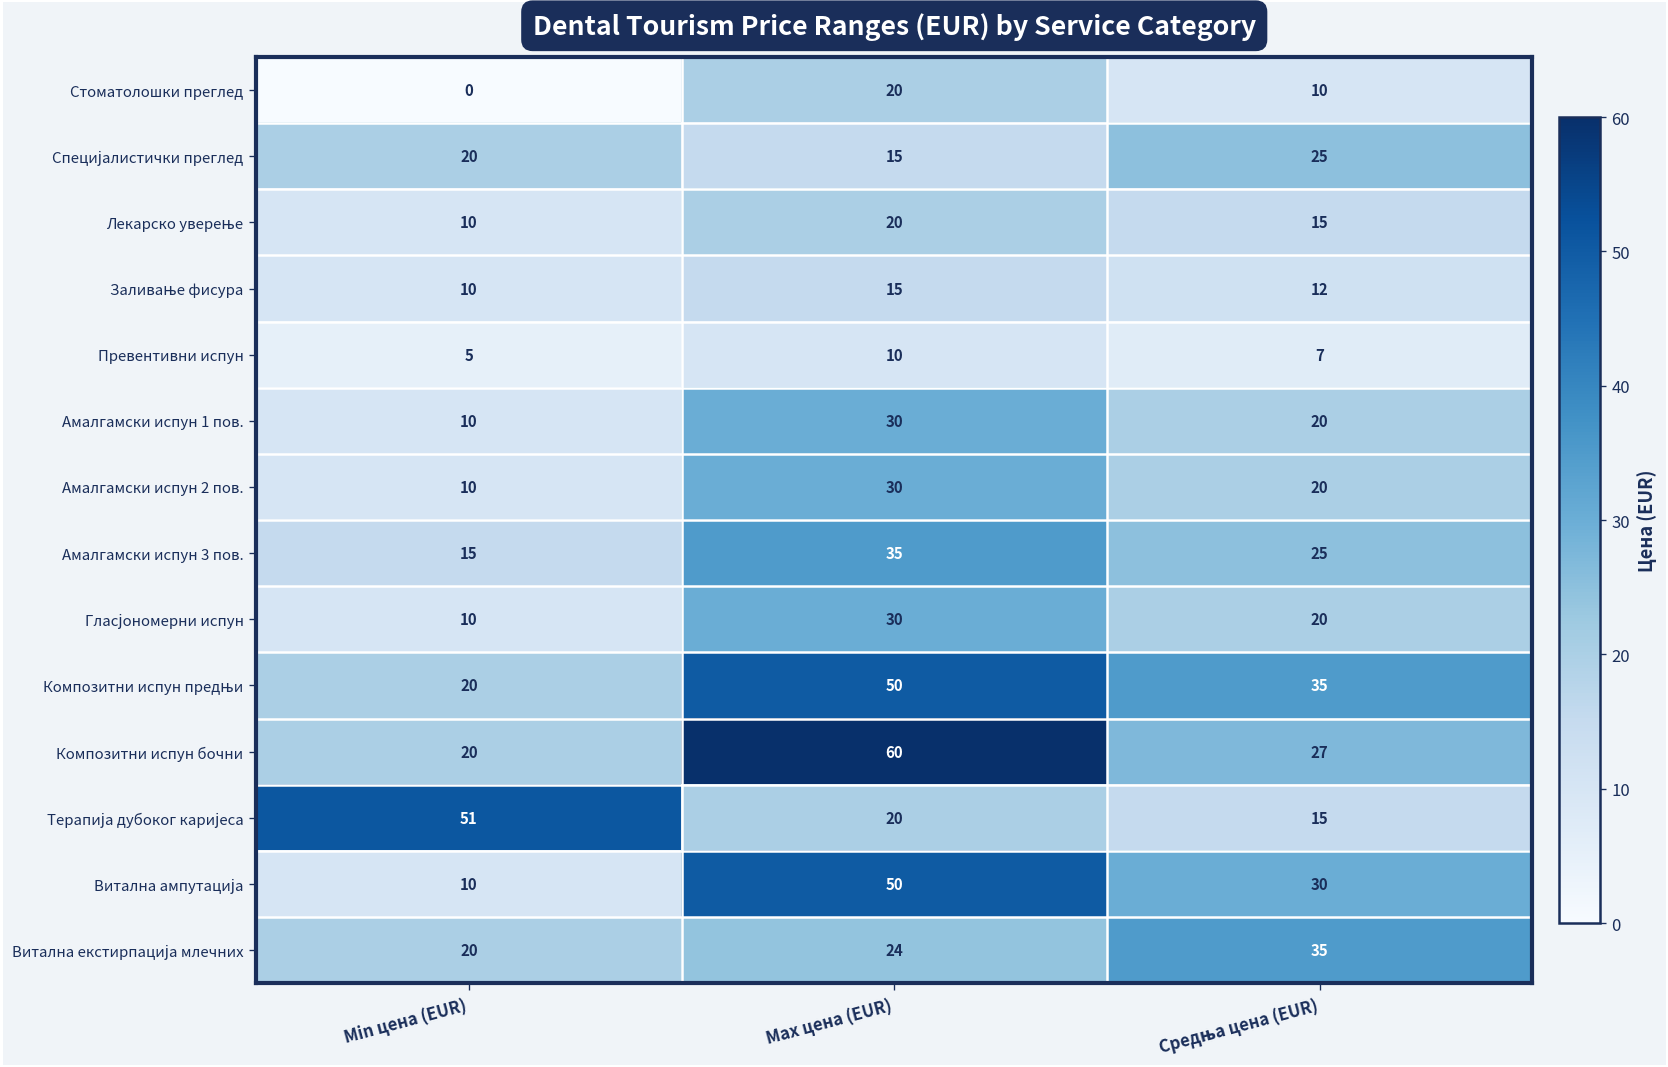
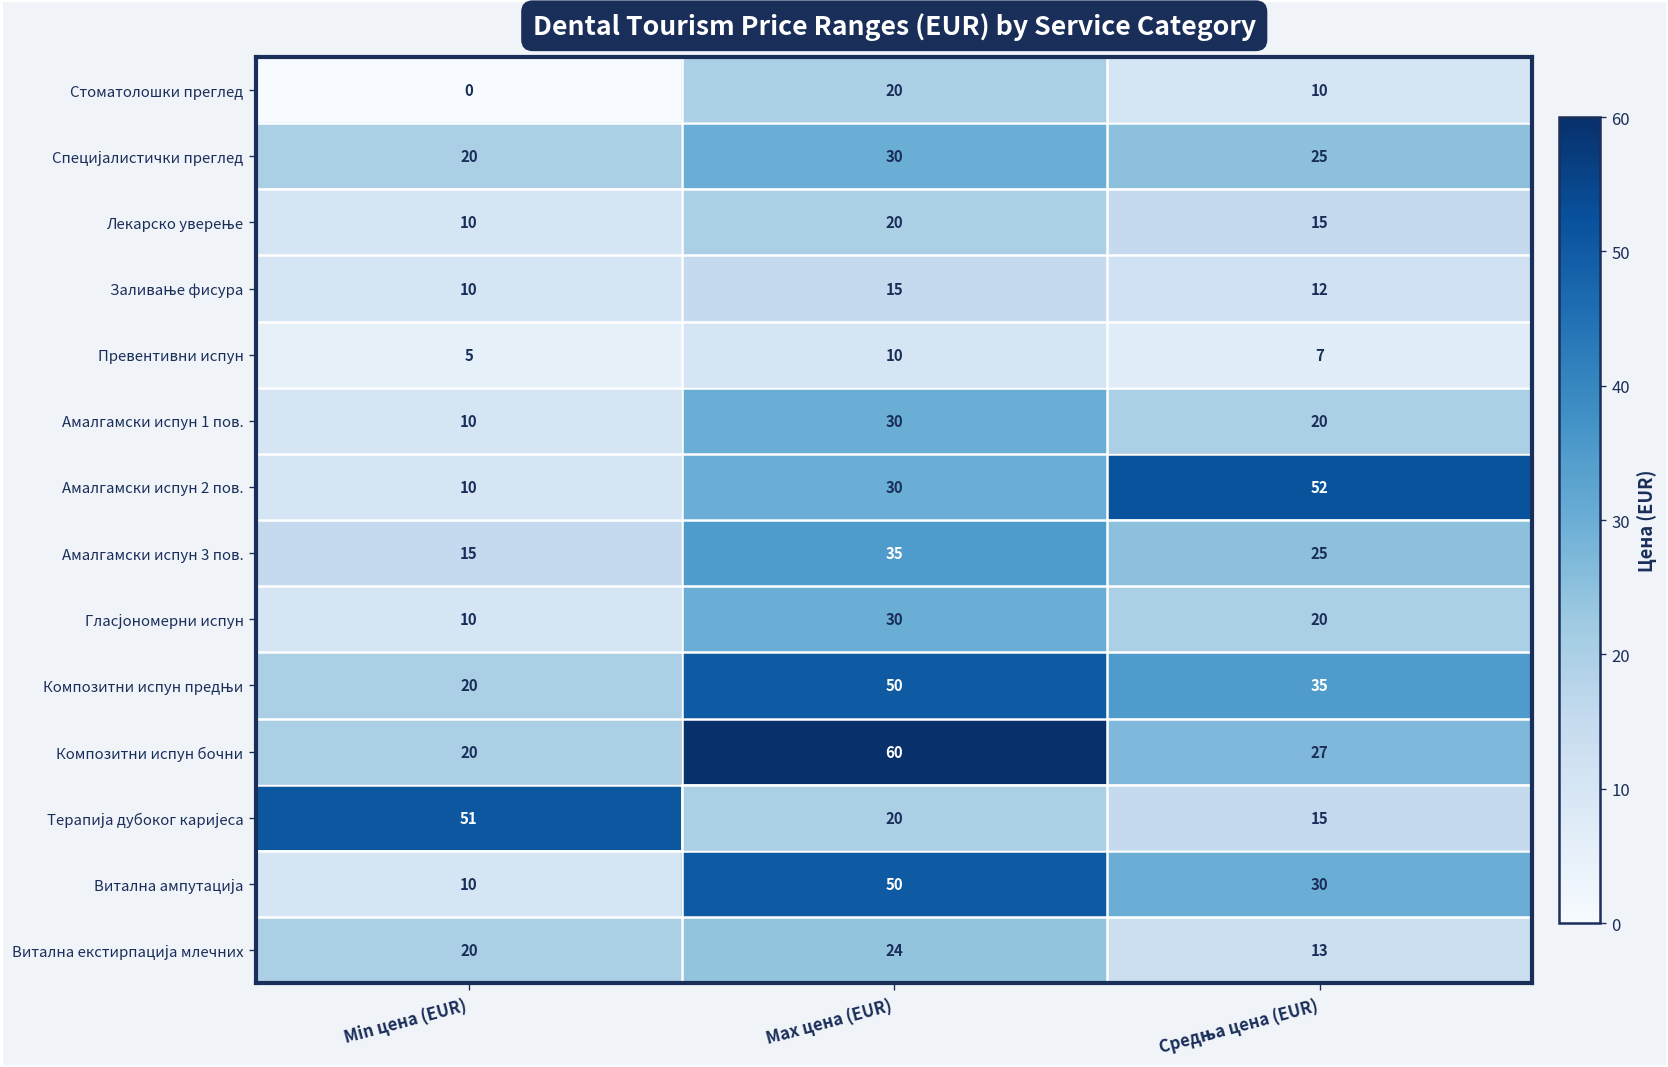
  {
    "Стоматолошки преглед": {
      "Min цена (EUR)": 0,
      "Max цена (EUR)": 20,
      "Средња цена (EUR)": 10
    },
    "Специјалистички преглед": {
      "Min цена (EUR)": 20,
-     "Max цена (EUR)": 15,
+     "Max цена (EUR)": 30,
      "Средња цена (EUR)": 25
    },
    "Лекарско уверење": {
      "Min цена (EUR)": 10,
      "Max цена (EUR)": 20,
      "Средња цена (EUR)": 15
    },
    "Заливање фисура": {
      "Min цена (EUR)": 10,
      "Max цена (EUR)": 15,
      "Средња цена (EUR)": 12
    },
    "Превентивни испун": {
      "Min цена (EUR)": 5,
      "Max цена (EUR)": 10,
      "Средња цена (EUR)": 7
    },
    "Амалгамски испун 1 пов.": {
      "Min цена (EUR)": 10,
      "Max цена (EUR)": 30,
      "Средња цена (EUR)": 20
    },
    "Амалгамски испун 2 пов.": {
      "Min цена (EUR)": 10,
      "Max цена (EUR)": 30,
-     "Средња цена (EUR)": 20
+     "Средња цена (EUR)": 52
    },
    "Амалгамски испун 3 пов.": {
      "Min цена (EUR)": 15,
      "Max цена (EUR)": 35,
      "Средња цена (EUR)": 25
    },
    "Гласјономерни испун": {
      "Min цена (EUR)": 10,
      "Max цена (EUR)": 30,
      "Средња цена (EUR)": 20
    },
    "Композитни испун предњи": {
      "Min цена (EUR)": 20,
      "Max цена (EUR)": 50,
      "Средња цена (EUR)": 35
    },
    "Композитни испун бочни": {
      "Min цена (EUR)": 20,
      "Max цена (EUR)": 60,
      "Средња цена (EUR)": 27
    },
    "Терапија дубоког каријеса": {
      "Min цена (EUR)": 51,
      "Max цена (EUR)": 20,
      "Средња цена (EUR)": 15
    },
    "Витална ампутација": {
      "Min цена (EUR)": 10,
      "Max цена (EUR)": 50,
      "Средња цена (EUR)": 30
    },
    "Витална екстирпација млечних": {
      "Min цена (EUR)": 20,
      "Max цена (EUR)": 24,
-     "Средња цена (EUR)": 35
+     "Средња цена (EUR)": 13
    }
  }
